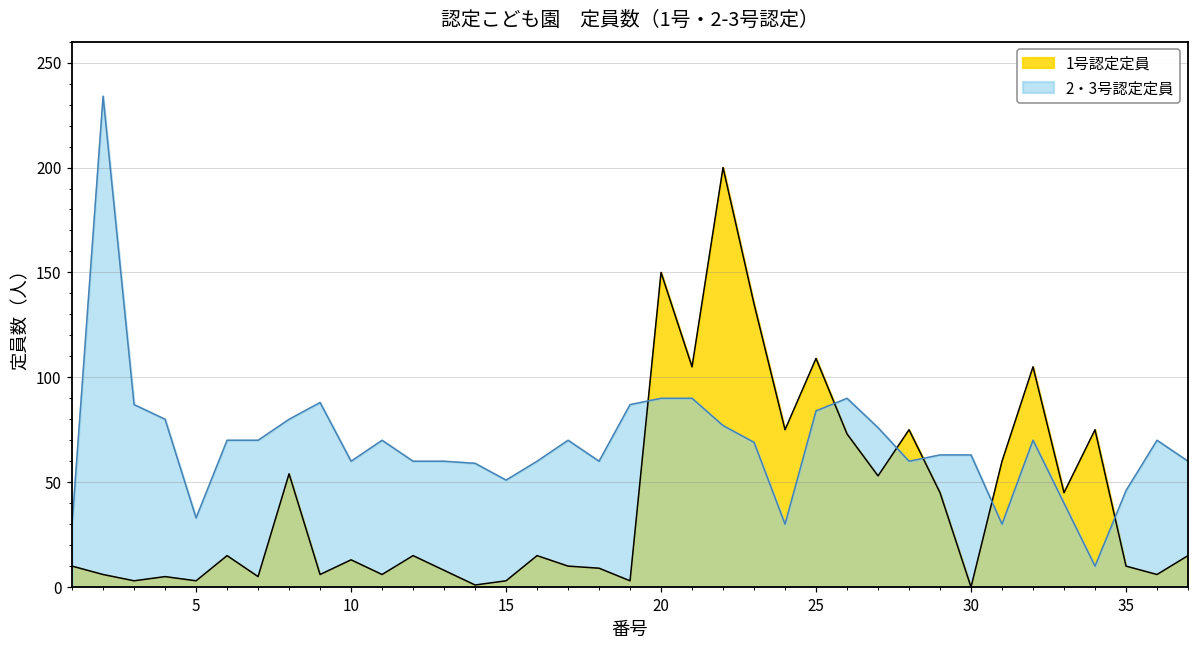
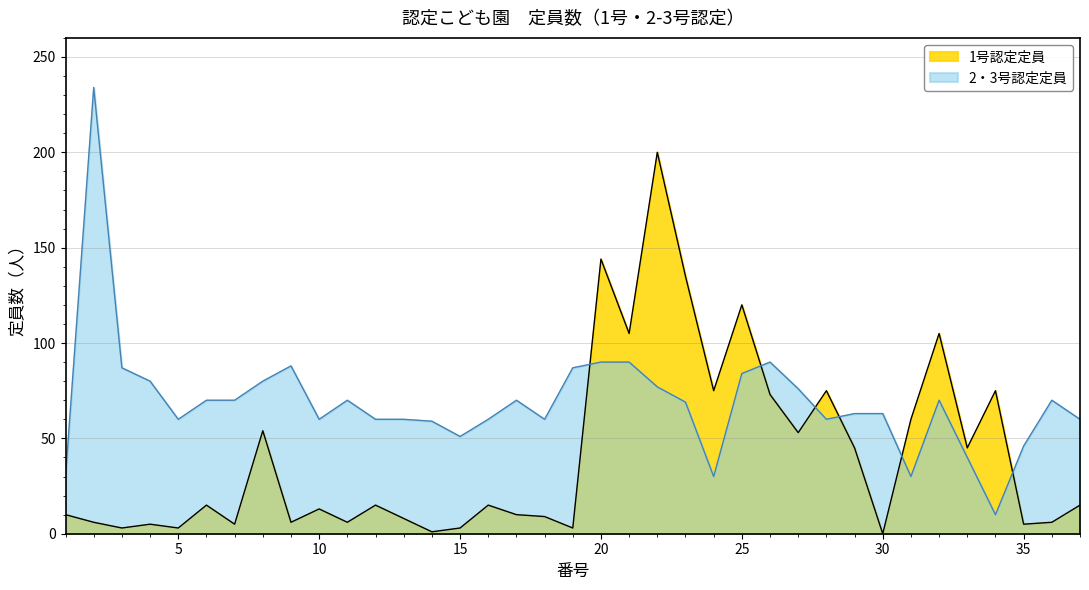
  {
    "1号認定定員": {
      "5": 3,
      "10": 13,
      "15": 3,
-     "20": 150,
-     "25": 109,
+     "20": 144,
+     "25": 120,
      "30": 0,
-     "35": 10
+     "35": 5
    },
    "2・3号認定定員": {
-     "5": 33,
+     "5": 60,
      "10": 60,
      "15": 51,
      "20": 90,
      "25": 84,
      "30": 63,
      "35": 46
    }
  }
